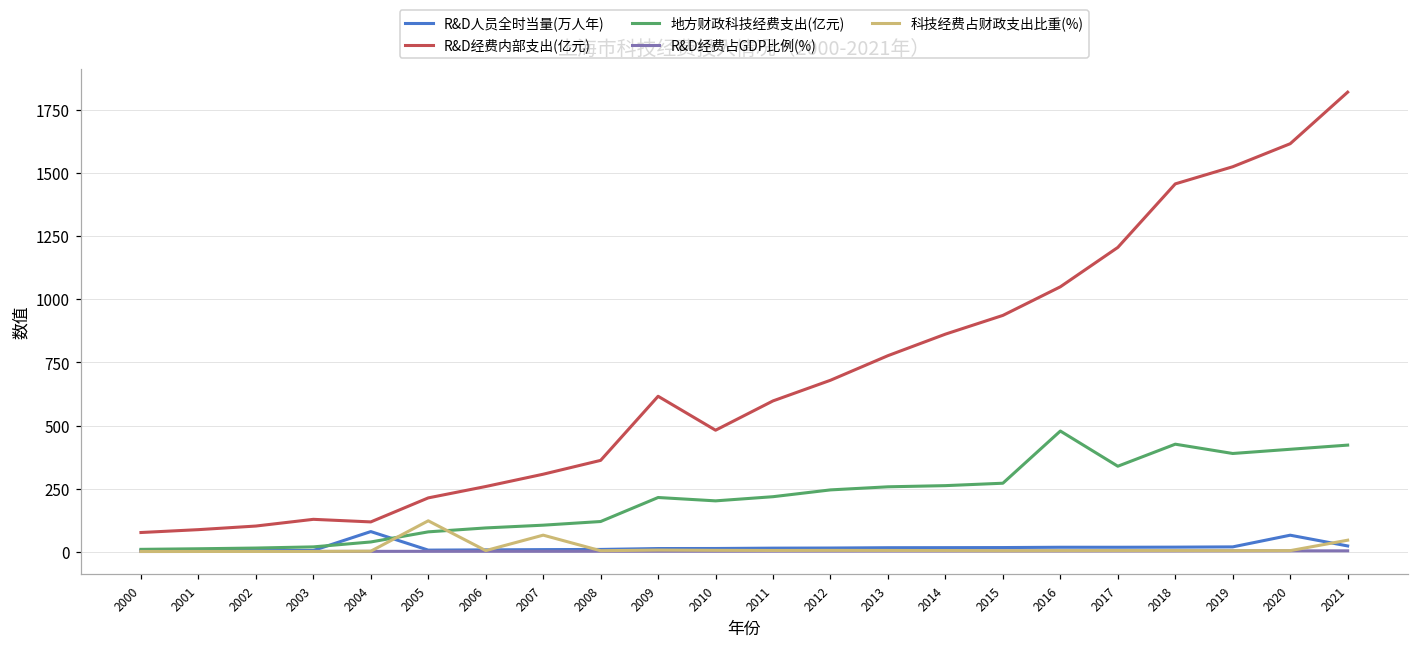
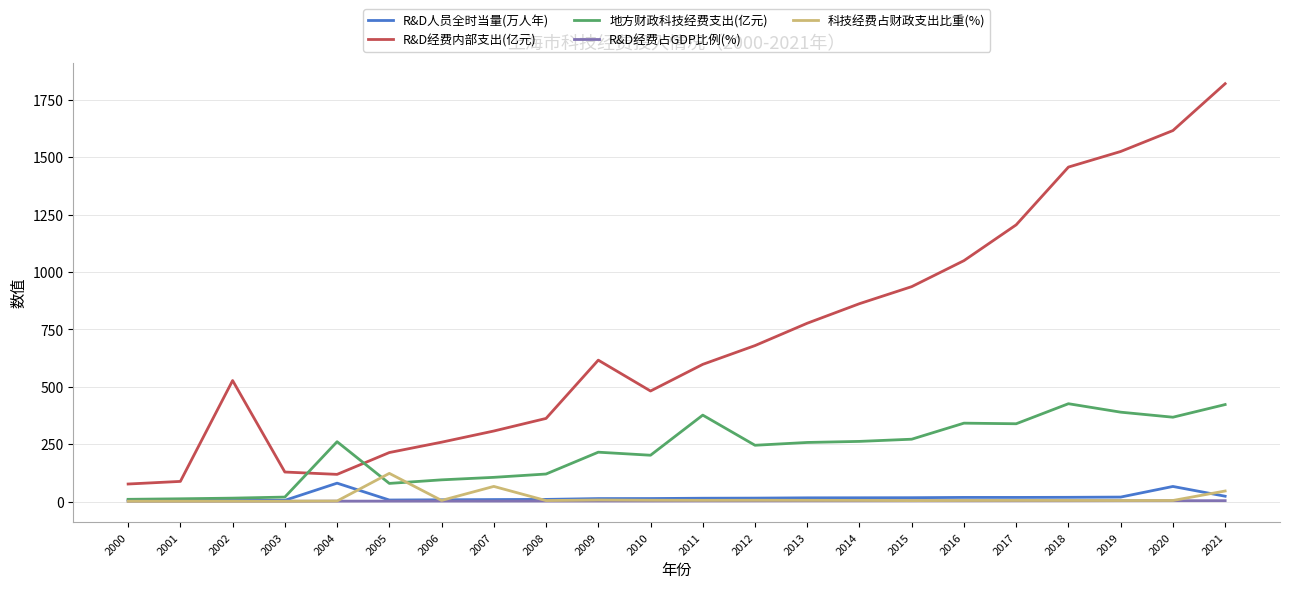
  {
    "R&D人员全时当量(万人年)": {
      "2004": 80,
      "2014": 20,
      "2015": 20,
      "2016": 20,
      "2017": 20,
      "2018": 20,
      "2019": 20,
      "2020": 70,
      "2021": 20
    },
    "R&D经费内部支出(亿元)": {
      "2000": 80,
      "2001": 90,
-     "2002": 100,
+     "2002": 530,
      "2003": 130,
      "2004": 120,
      "2005": 210,
      "2006": 260,
      "2007": 310,
      "2008": 360,
      "2009": 620,
      "2010": 480,
      "2011": 600,
      "2012": 680,
      "2013": 780,
      "2014": 860,
      "2015": 940,
      "2016": 1050,
      "2017": 1210,
      "2018": 1460,
      "2019": 1520,
      "2020": 1620,
      "2021": 1820
    },
    "地方财政科技经费支出(亿元)": {
      "2003": 20,
-     "2004": 40,
+     "2004": 260,
      "2005": 80,
      "2006": 90,
      "2007": 110,
      "2008": 120,
      "2009": 220,
      "2010": 200,
-     "2011": 220,
+     "2011": 380,
      "2012": 250,
      "2013": 260,
      "2014": 260,
      "2015": 270,
-     "2016": 480,
+     "2016": 340,
      "2017": 340,
      "2018": 430,
      "2019": 390,
-     "2020": 410,
+     "2020": 370,
      "2021": 420
    },
    "R&D经费占GDP比例(%)": {
      "2021": 0
    },
    "科技经费占财政支出比重(%)": {
      "2005": 120,
      "2007": 70,
      "2021": 50
    }
  }
